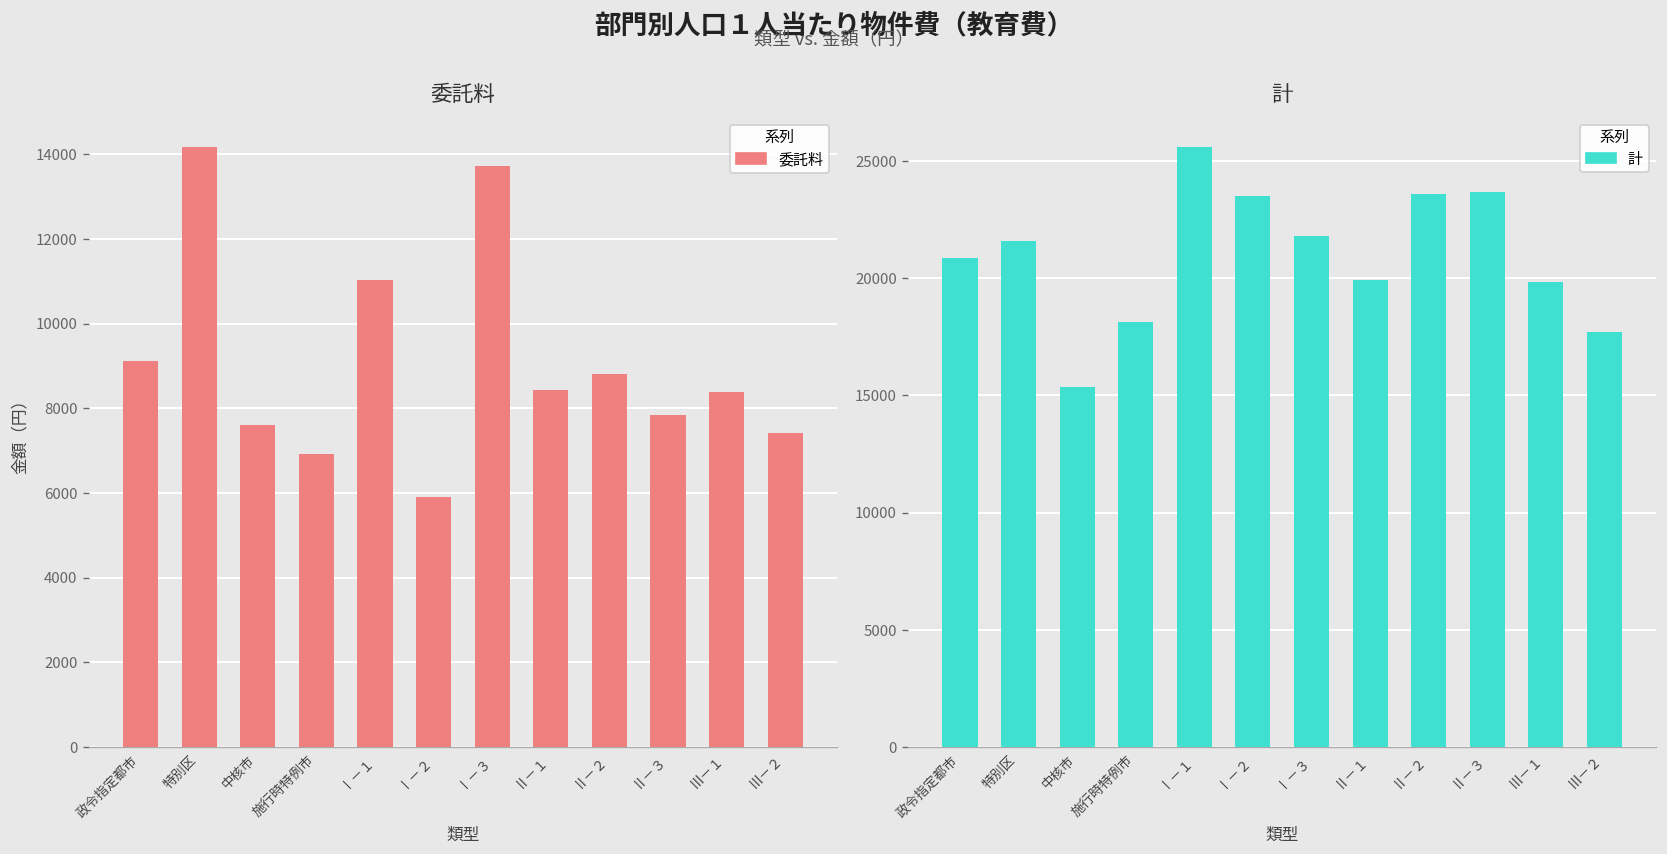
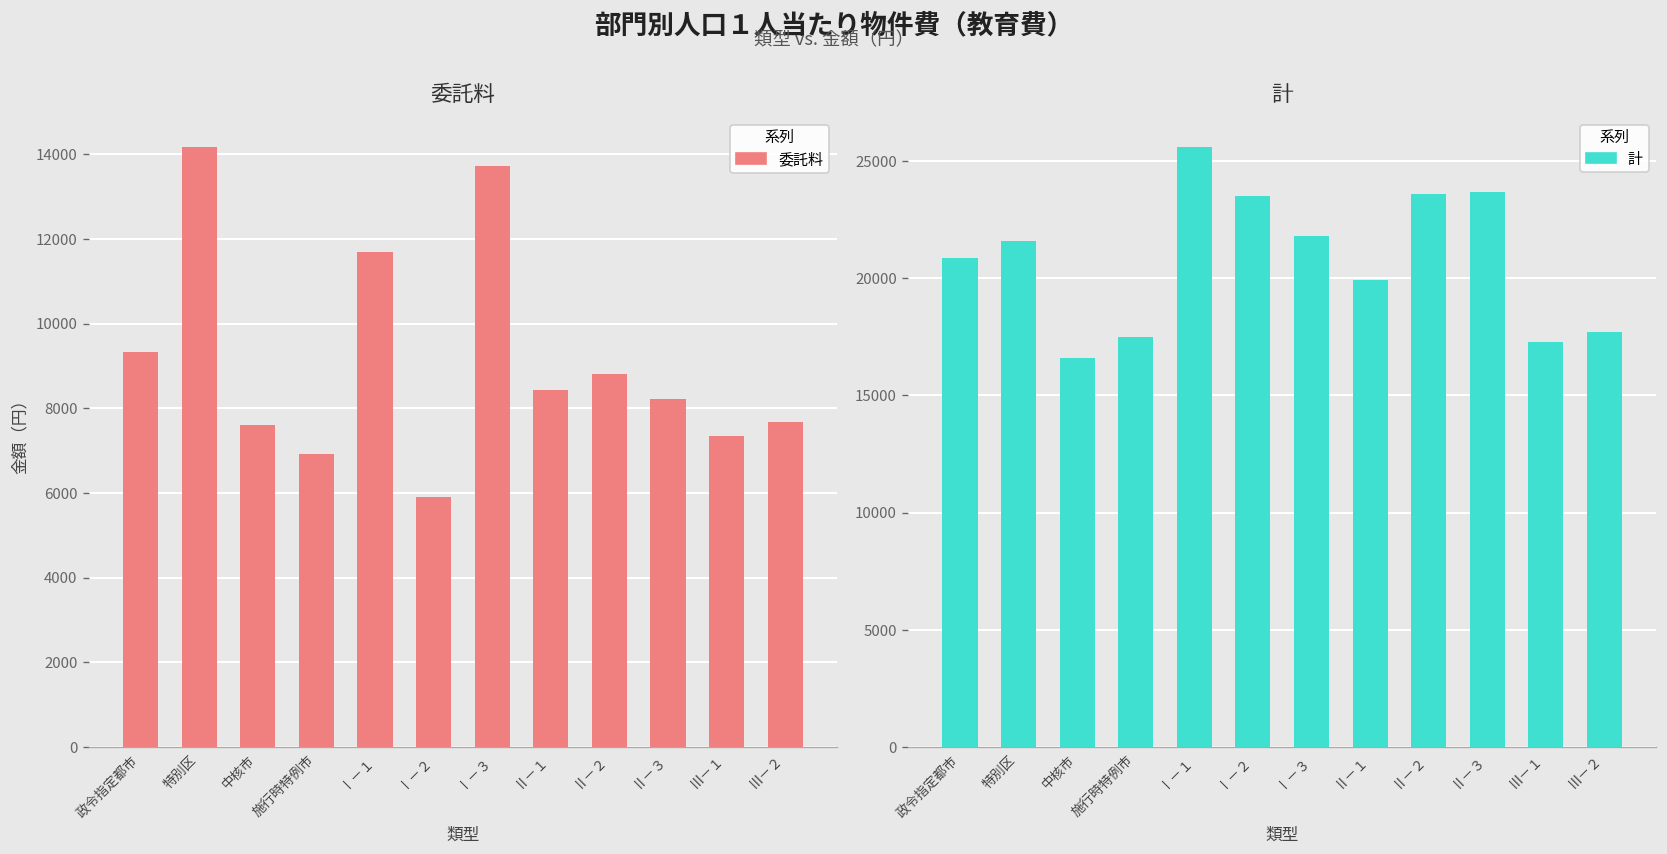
  {
    "委託料": {
-     "政令指定都市": 9100,
+     "政令指定都市": 9300,
      "特別区": 14200,
      "中核市": 7600,
      "施行時特例市": 6900,
-     "Ⅰ－１": 11000,
+     "Ⅰ－１": 11700,
      "Ⅰ－２": 5900,
      "Ⅰ－３": 13700,
      "Ⅱ－１": 8400,
      "Ⅱ－２": 8800,
-     "Ⅱ－３": 7800,
-     "Ⅲ－１": 8400,
-     "Ⅲ－２": 7400
+     "Ⅱ－３": 8200,
+     "Ⅲ－１": 7300,
+     "Ⅲ－２": 7700
    },
    "計": {
      "政令指定都市": 20800,
      "特別区": 21600,
-     "中核市": 15300,
-     "施行時特例市": 18100,
+     "中核市": 16600,
+     "施行時特例市": 17500,
      "Ⅰ－１": 25600,
      "Ⅰ－２": 23500,
      "Ⅰ－３": 21800,
      "Ⅱ－１": 19900,
      "Ⅱ－２": 23600,
      "Ⅱ－３": 23700,
-     "Ⅲ－１": 19800,
+     "Ⅲ－１": 17300,
      "Ⅲ－２": 17700
    }
  }
